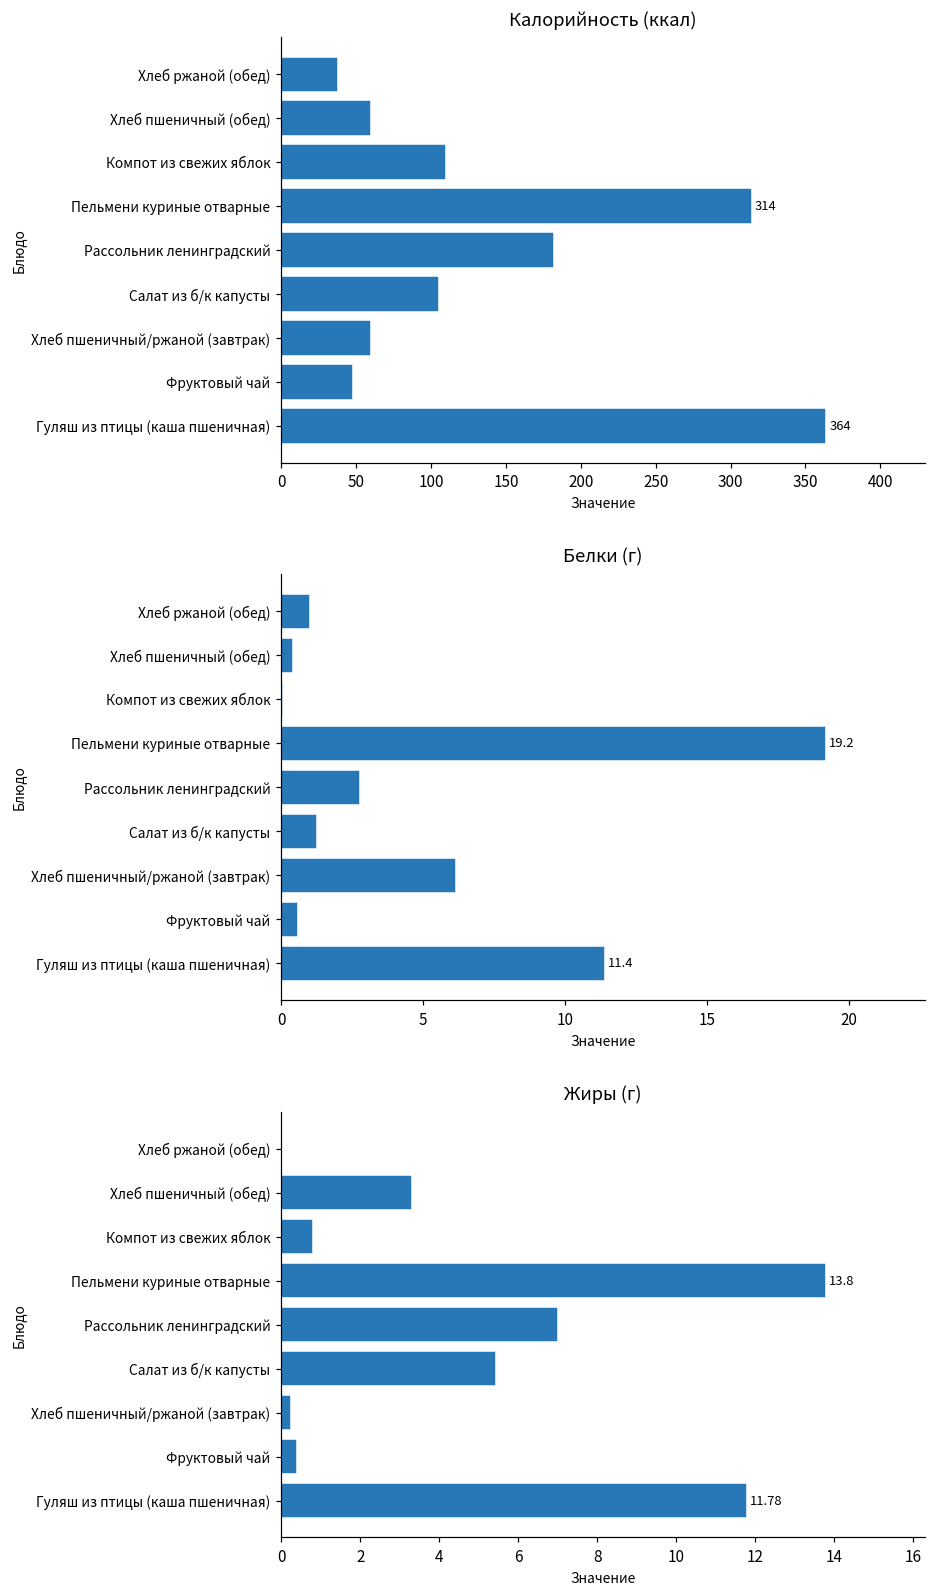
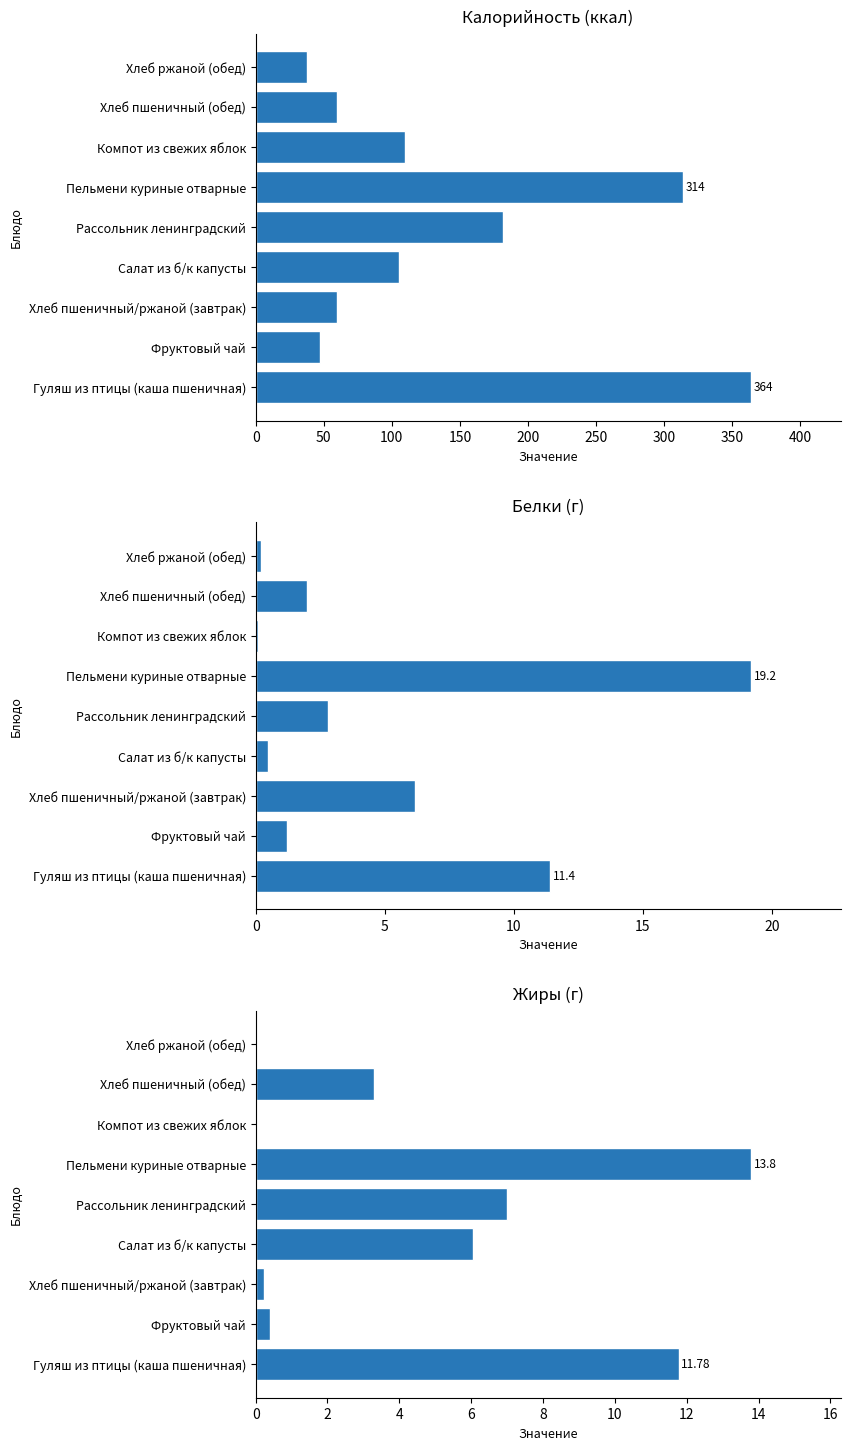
  {
    "Калорийность (ккал)": {
      "Пельмени куриные отварные": 314,
      "Гуляш из птицы (каша пшеничная)": 364
    },
    "Белки (г)": {
-     "Хлеб ржаной (обед)": 1.0,
-     "Хлеб пшеничный (обед)": 0.4,
+     "Хлеб ржаной (обед)": 0.2,
+     "Хлеб пшеничный (обед)": 2.0,
      "Рассольник ленинградский": 2.8,
-     "Салат из б/к капусты": 1.3,
+     "Салат из б/к капусты": 0.5,
      "Хлеб пшеничный/ржаной (завтрак)": 6.2,
-     "Фруктовый чай": 0.6
+     "Фруктовый чай": 1.2
    },
    "Жиры (г)": {
      "Хлеб ржаной (обед)": 0.0,
      "Хлеб пшеничный (обед)": 3.3,
-     "Компот из свежих яблок": 0.8,
+     "Компот из свежих яблок": 0.0,
      "Рассольник ленинградский": 7.0,
-     "Салат из б/к капусты": 5.4,
+     "Салат из б/к капусты": 6.0,
      "Хлеб пшеничный/ржаной (завтрак)": 0.2,
      "Фруктовый чай": 0.4
    }
  }
